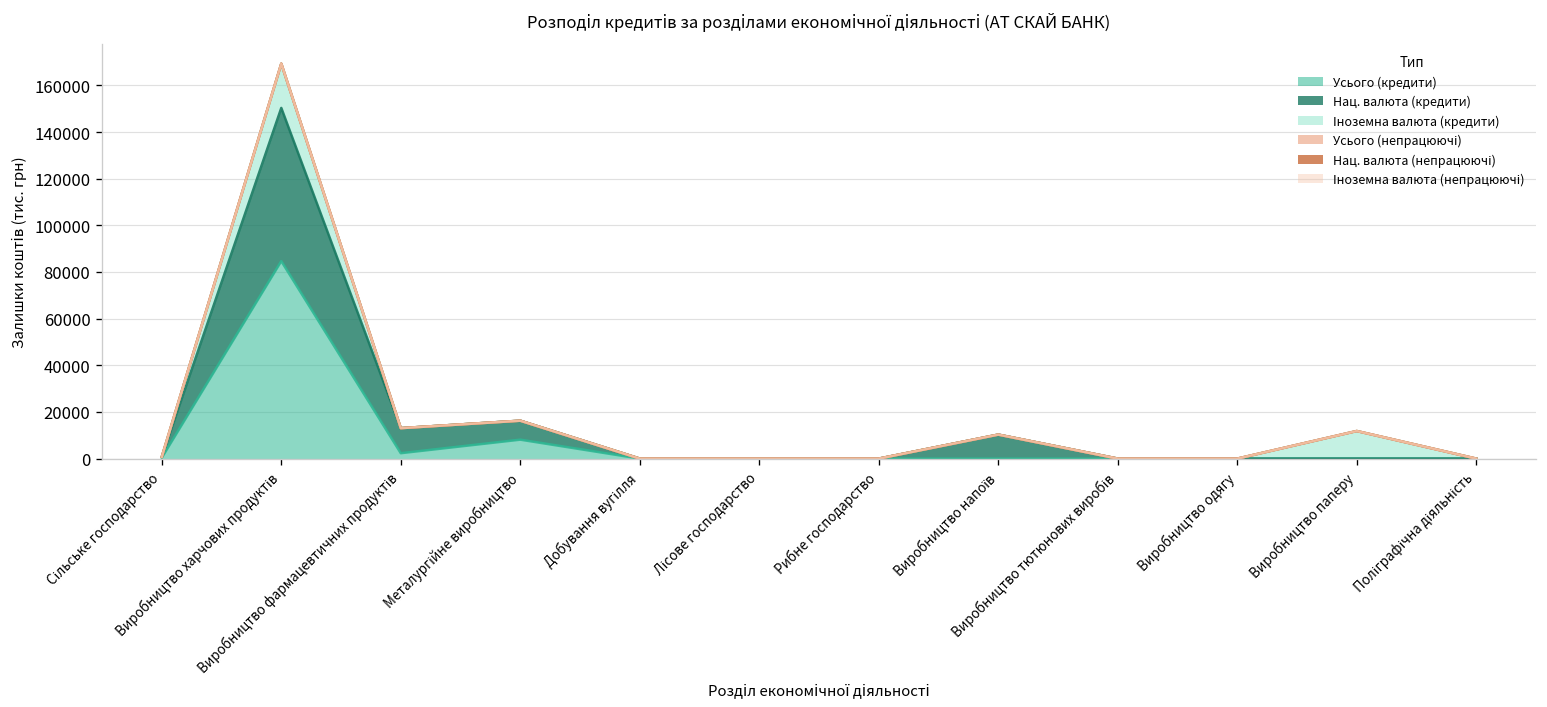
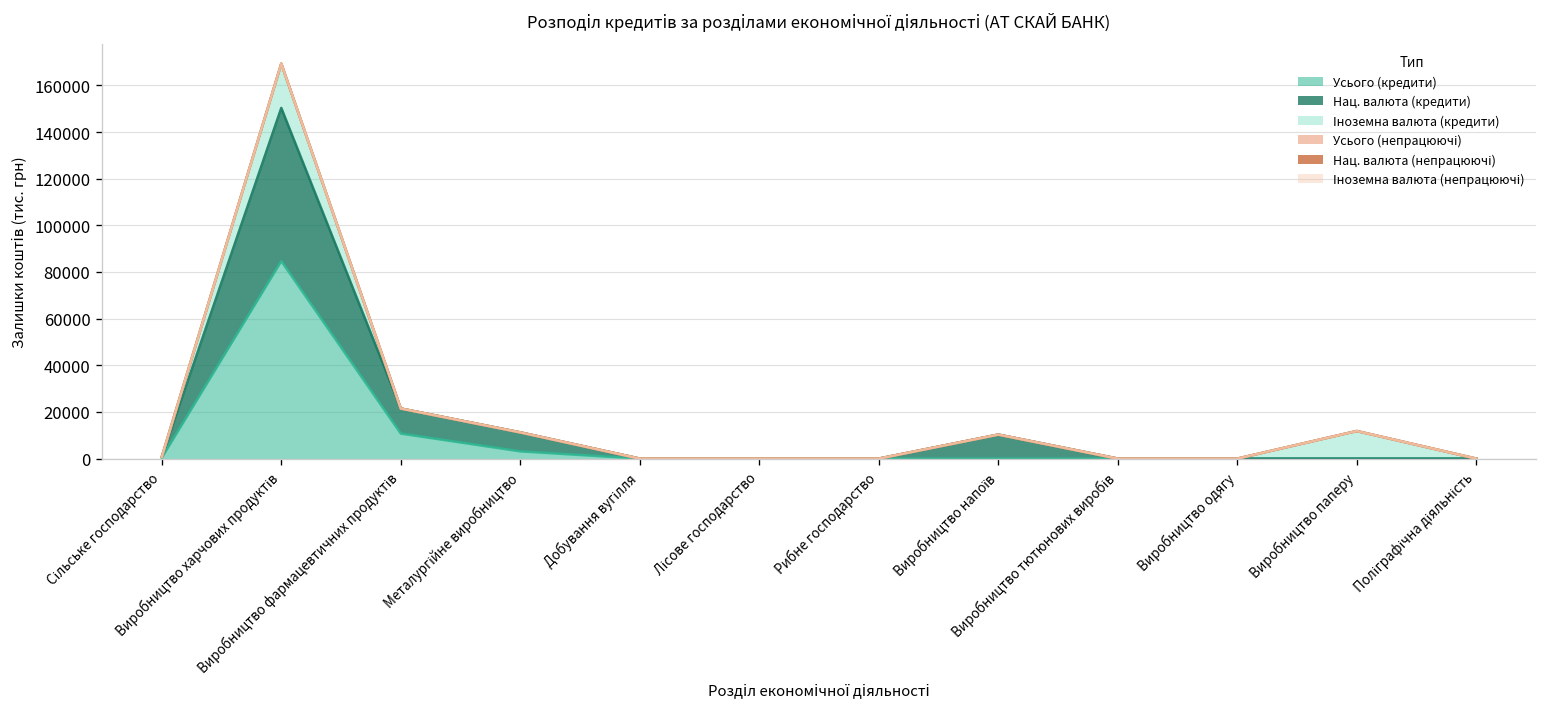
  {
    "Усього (кредити)": {
      "Виробництво харчових продуктів": 85000,
-     "Виробництво фармацевтичних продуктів": 2000,
-     "Металургійне виробництво": 8000,
+     "Виробництво фармацевтичних продуктів": 11000,
+     "Металургійне виробництво": 3000,
      "Виробництво напоїв": 0
    },
    "Нац. валюта (кредити)": {
      "Виробництво харчових продуктів": 66000
    }
  }
